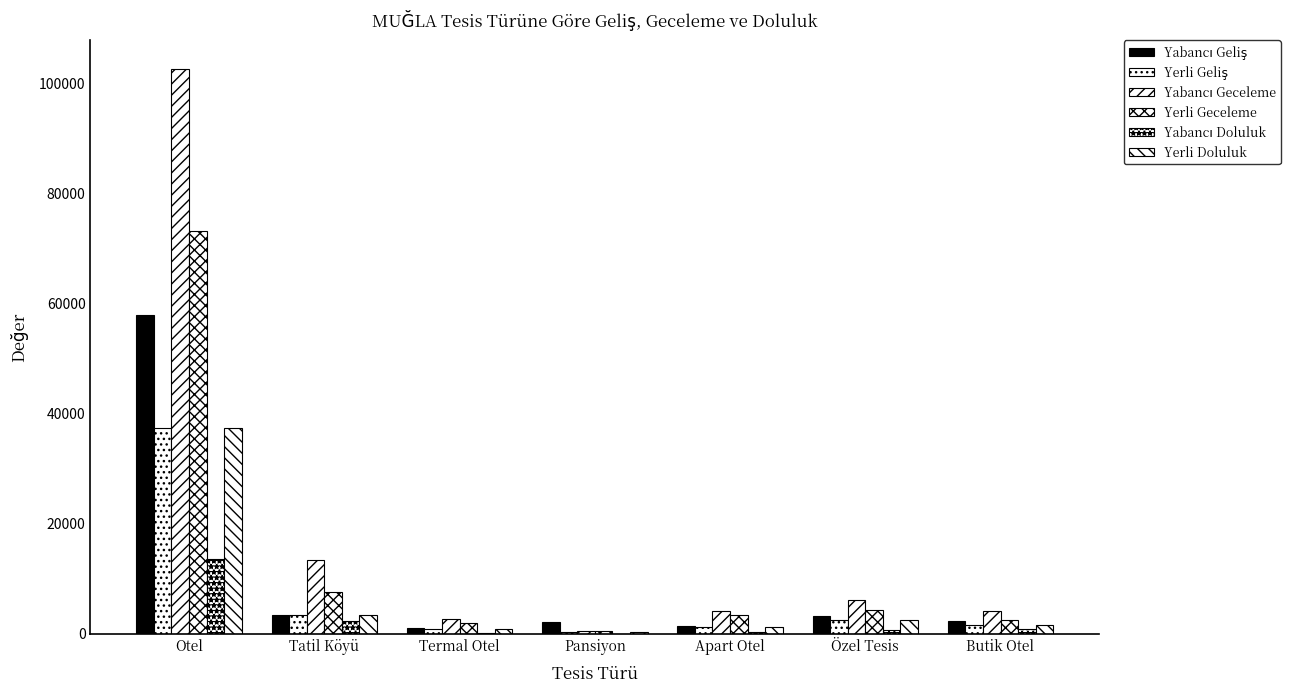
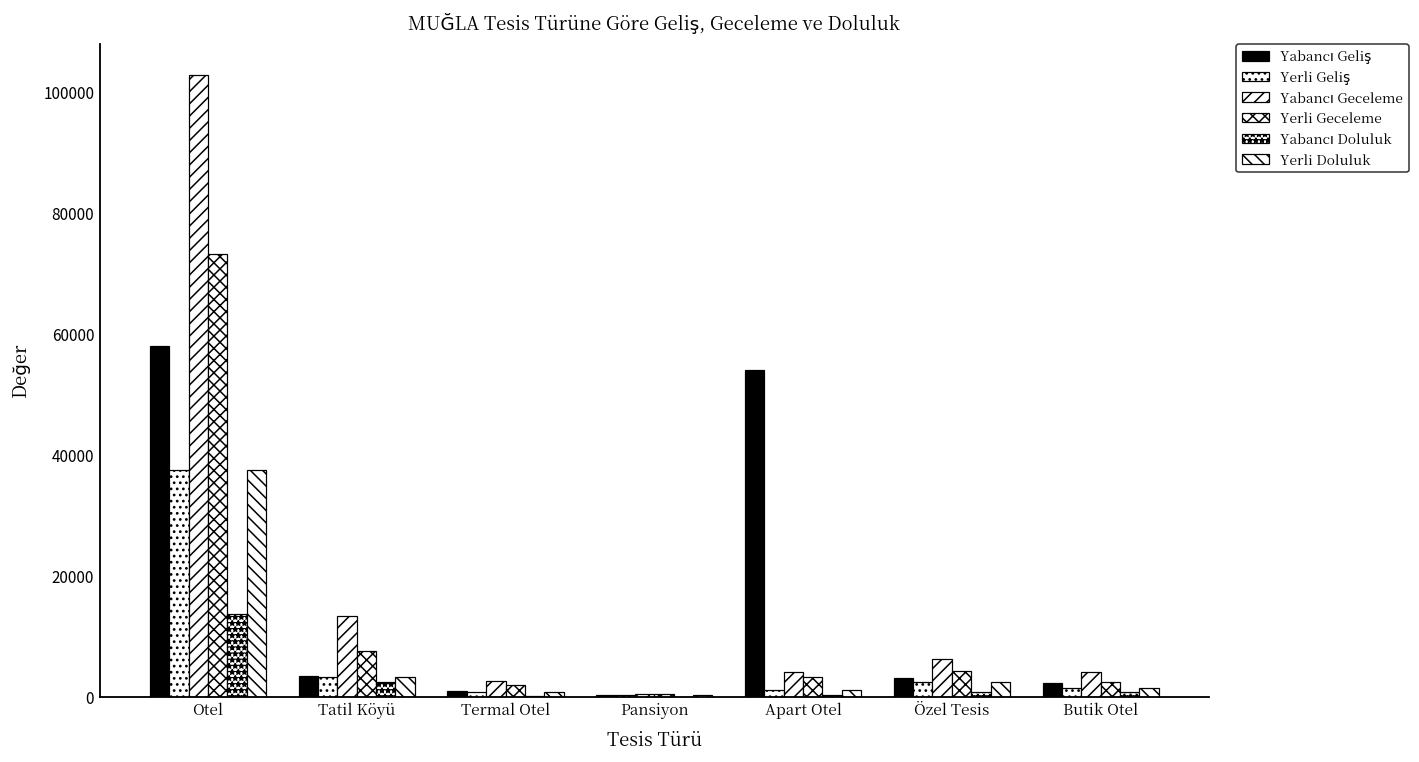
  {
    "Yabancı Geliş": {
      "Otel": 58000,
      "Tatil Köyü": 3000,
      "Termal Otel": 1000,
-     "Pansiyon": 2000,
-     "Apart Otel": 1000,
+     "Pansiyon": 0,
+     "Apart Otel": 54000,
      "Özel Tesis": 3000,
      "Butik Otel": 2000
    }
  }
